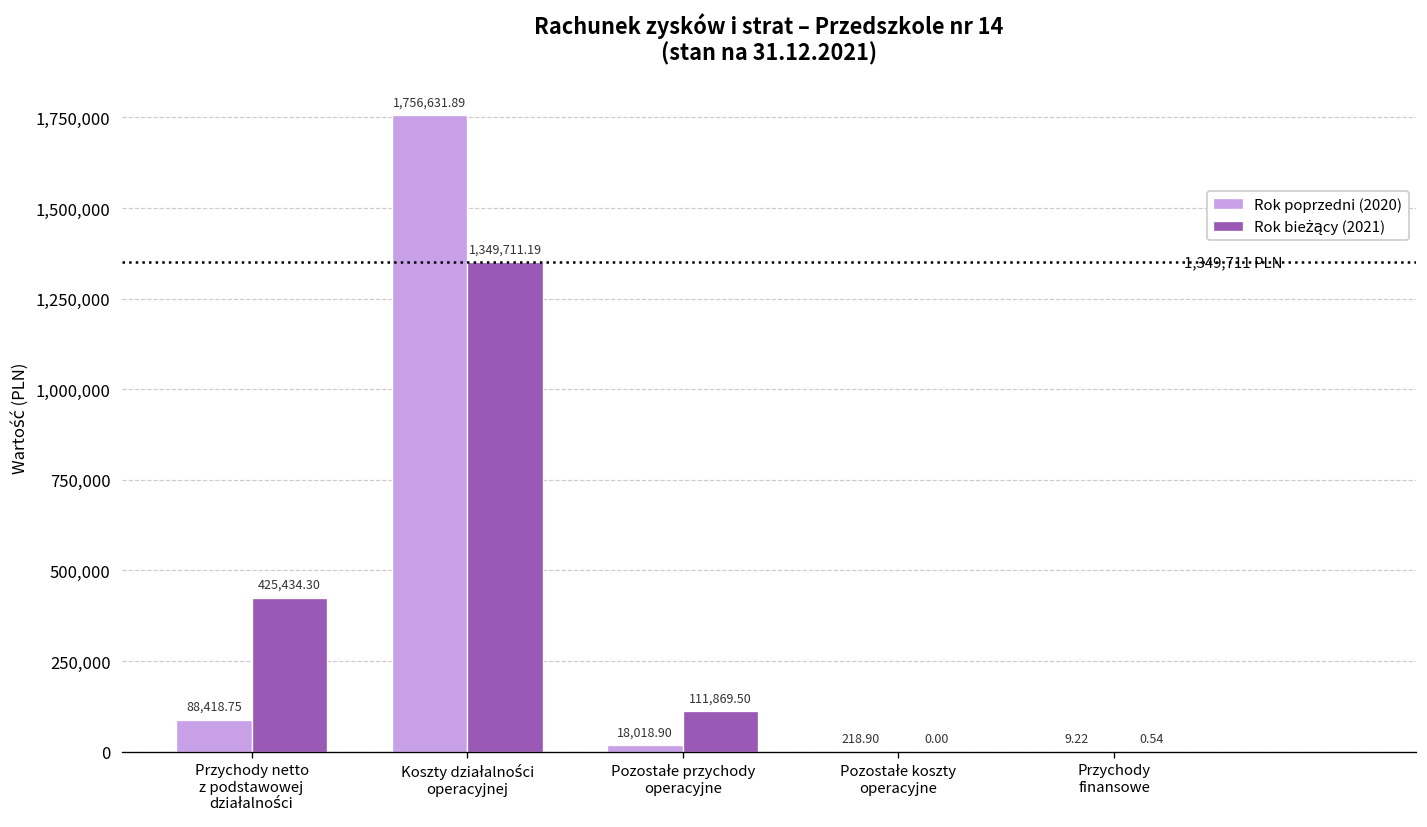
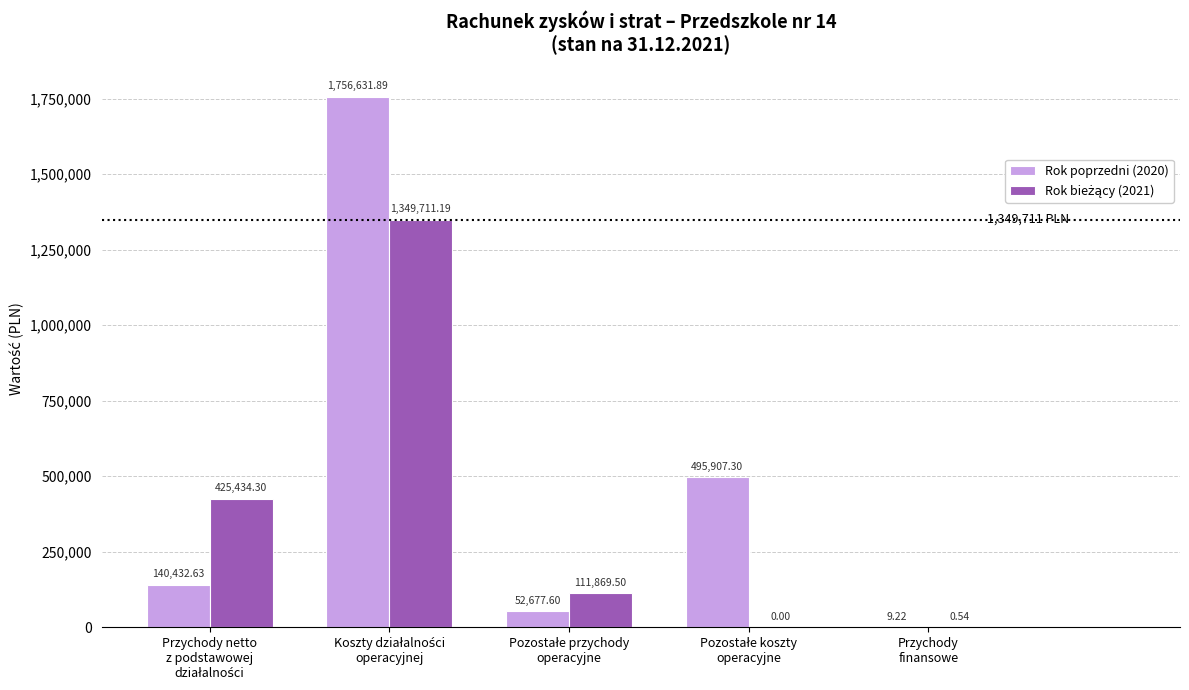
  {
    "Rok poprzedni (2020)": {
-     "Przychody netto z podstawowej działalności": "88,418.75",
+     "Przychody netto z podstawowej działalności": "140,432.63",
      "Koszty działalności operacyjnej": "1,756,631.89",
-     "Pozostałe przychody operacyjne": "18,018.90",
-     "Pozostałe koszty operacyjne": "218.90",
+     "Pozostałe przychody operacyjne": "52,677.60",
+     "Pozostałe koszty operacyjne": "495,907.30",
      "Przychody finansowe": "9.22"
    },
    "Rok bieżący (2021)": {
      "Przychody netto z podstawowej działalności": "425,434.30",
      "Koszty działalności operacyjnej": "1,349,711.19",
      "Pozostałe przychody operacyjne": "111,869.50",
      "Pozostałe koszty operacyjne": "0.00",
      "Przychody finansowe": "0.54"
    }
  }
